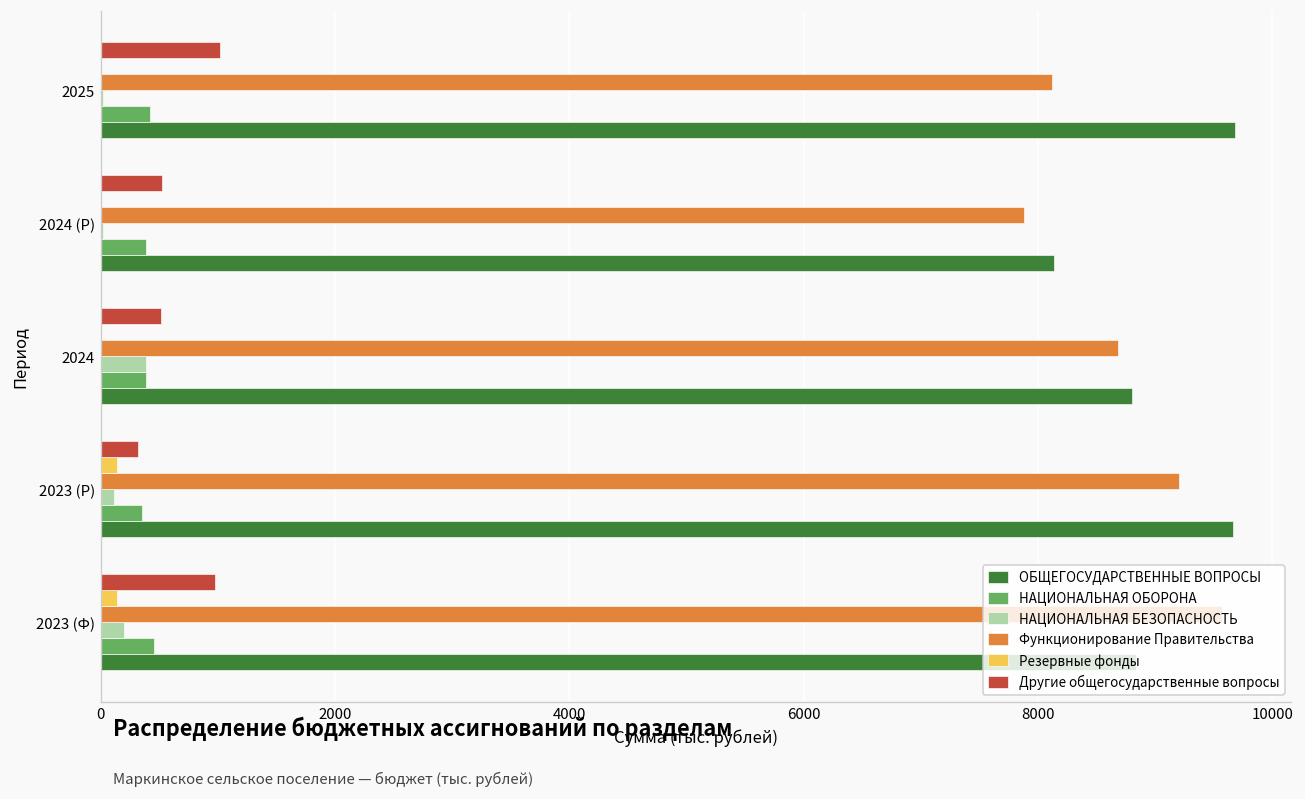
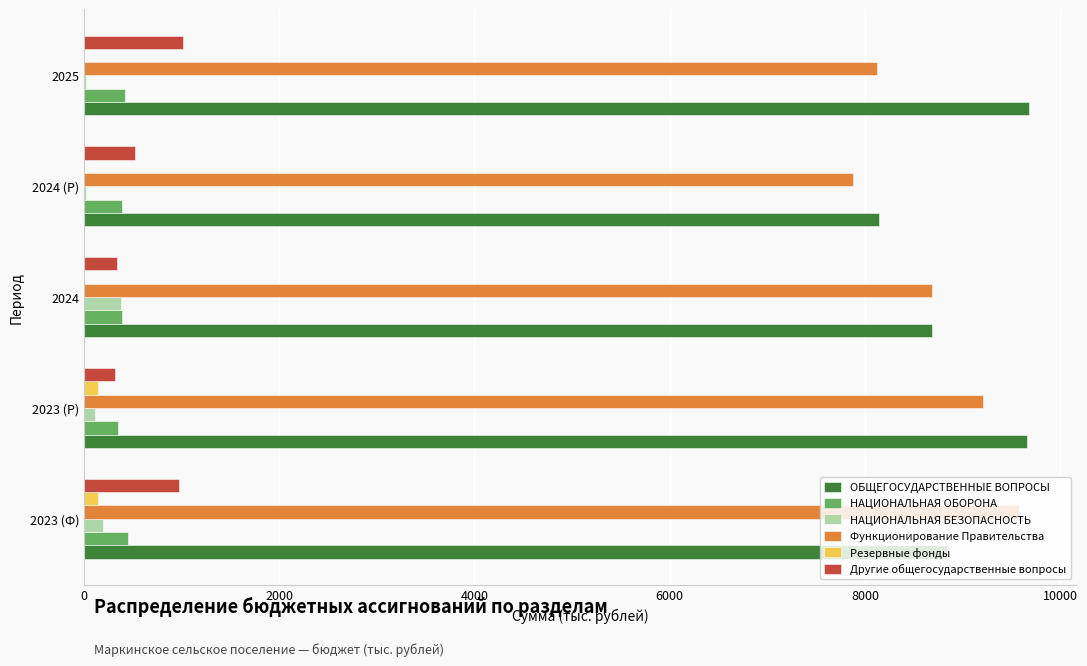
  {
    "ОБЩЕГОСУДАРСТВЕННЫЕ ВОПРОСЫ": {
      "2025": 9700,
      "2024 (Р)": 8100,
-     "2024": 8800,
+     "2024": 8700,
      "2023 (Р)": 9700
    },
    "НАЦИОНАЛЬНАЯ ОБОРОНА": {
      "2025": 400,
      "2024 (Р)": 400,
      "2024": 400,
      "2023 (Р)": 400,
      "2023 (Ф)": 500
    },
    "НАЦИОНАЛЬНАЯ БЕЗОПАСНОСТЬ": {
      "2024": 400,
      "2023 (Р)": 100,
      "2023 (Ф)": 200
    },
    "Функционирование Правительства": {
      "2025": 8100,
      "2024 (Р)": 7900,
      "2024": 8700,
      "2023 (Р)": 9200
    },
    "Резервные фонды": {
      "2025": 0,
      "2024 (Р)": 0,
      "2024": 0,
      "2023 (Р)": 100,
      "2023 (Ф)": 100
    },
    "Другие общегосударственные вопросы": {
      "2025": 1000,
      "2024 (Р)": 500,
-     "2024": 500,
+     "2024": 300,
      "2023 (Р)": 300,
      "2023 (Ф)": 1000
    }
  }
